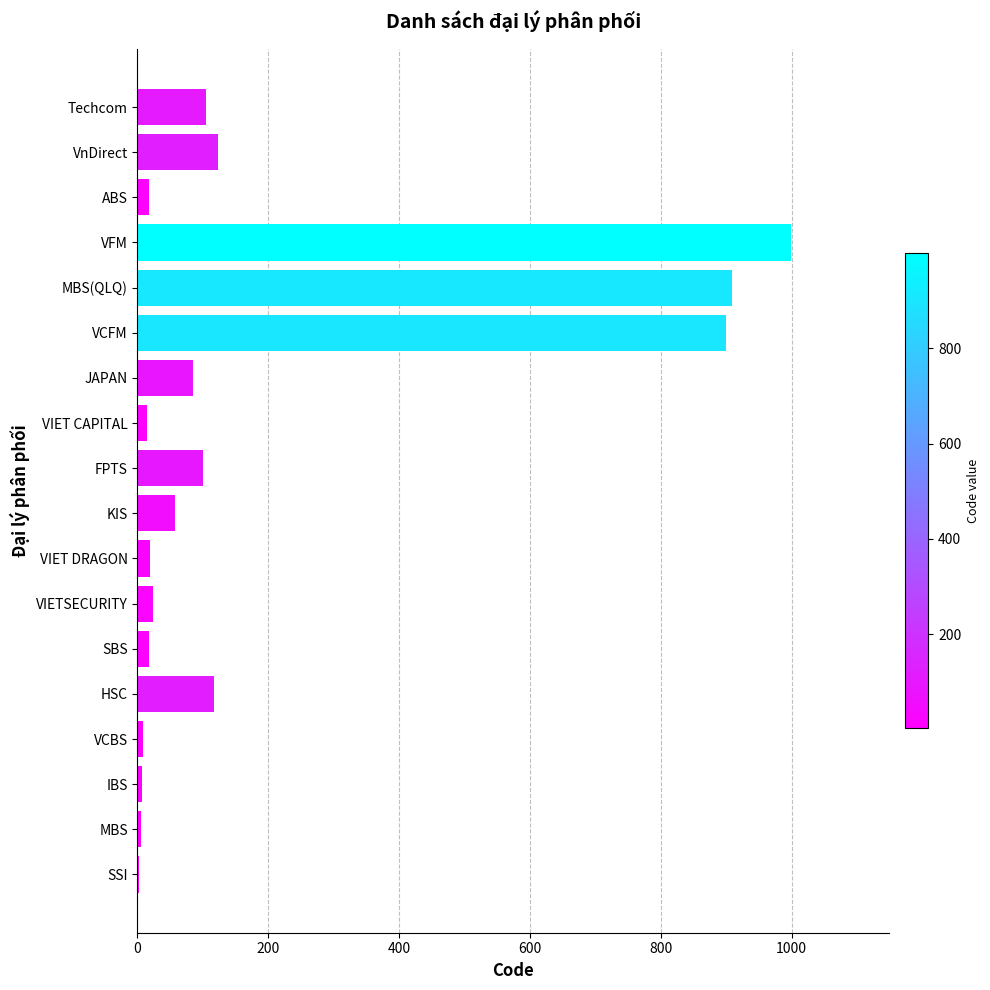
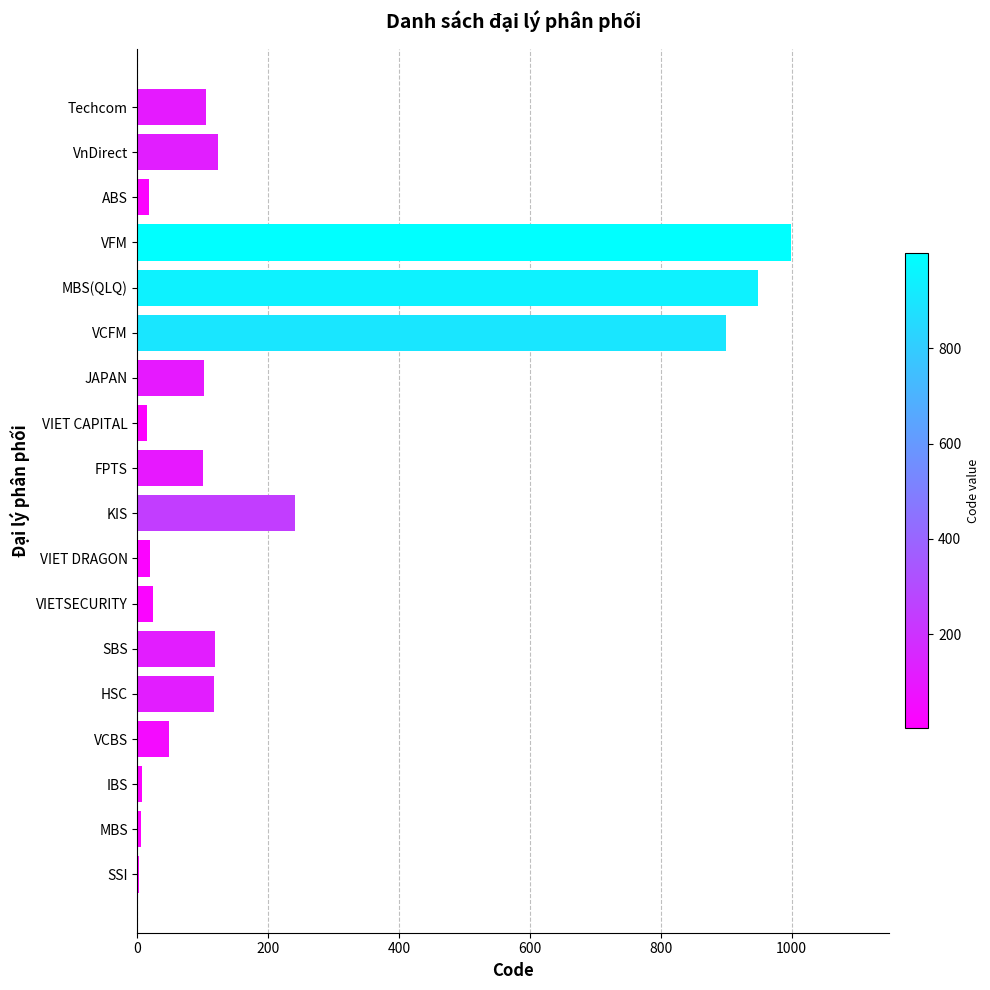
  {
    "Techcom": 110,
    "VnDirect": 120,
    "ABS": 20,
    "VFM": 1000,
-   "MBS(QLQ)": 910,
+   "MBS(QLQ)": 950,
    "VCFM": 900,
-   "JAPAN": 90,
+   "JAPAN": 100,
    "VIET CAPITAL": 10,
    "FPTS": 100,
-   "KIS": 60,
+   "KIS": 240,
    "VIET DRAGON": 20,
    "VIETSECURITY": 20,
-   "SBS": 20,
+   "SBS": 120,
    "HSC": 120,
-   "VCBS": 10,
+   "VCBS": 50,
    "IBS": 10,
    "MBS": 10
  }
